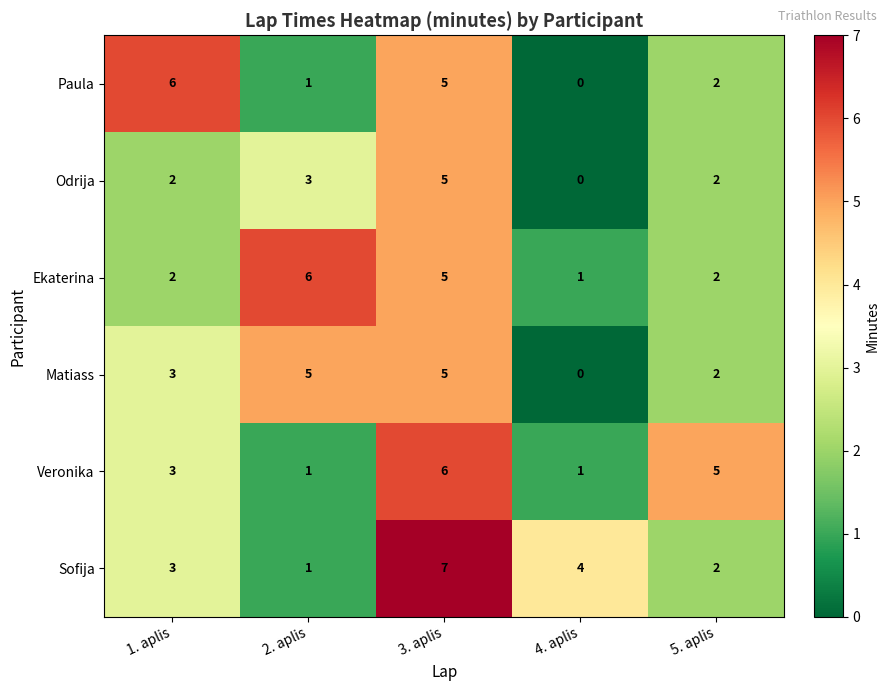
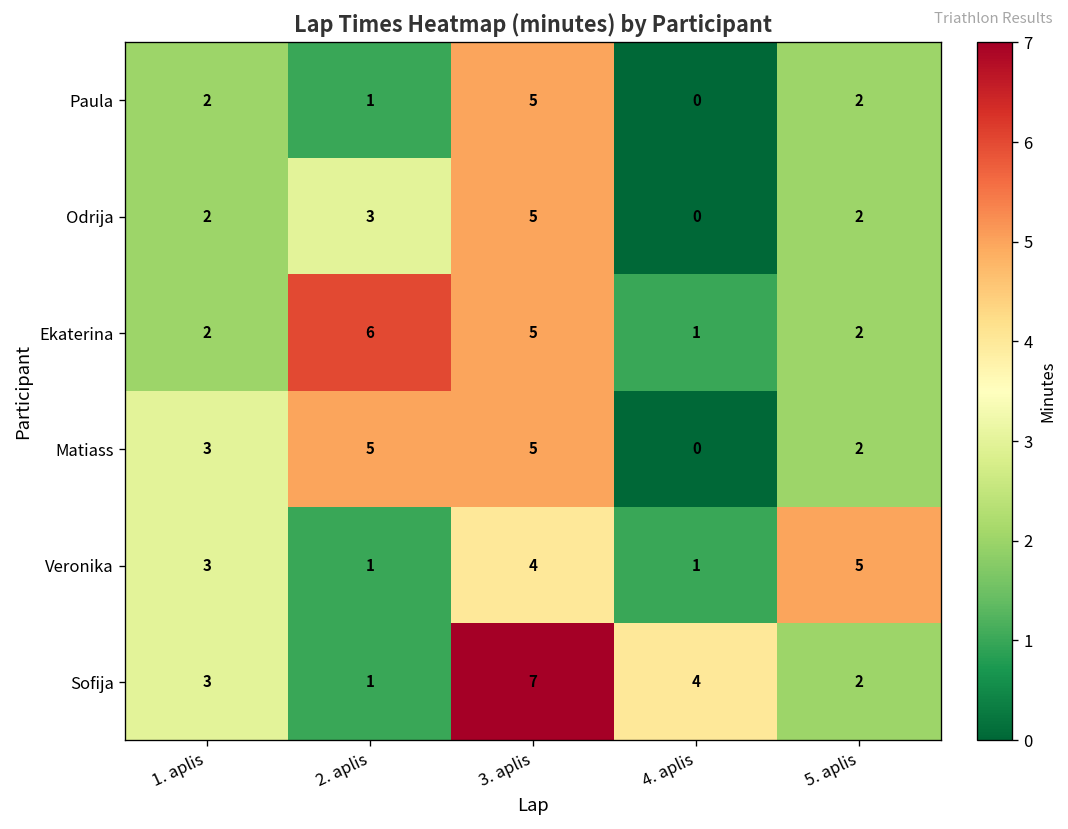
  {
    "Paula": {
-     "1. aplis": 6,
+     "1. aplis": 2,
      "2. aplis": 1,
      "3. aplis": 5,
      "4. aplis": 0,
      "5. aplis": 2
    },
    "Odrija": {
      "1. aplis": 2,
      "2. aplis": 3,
      "3. aplis": 5,
      "4. aplis": 0,
      "5. aplis": 2
    },
    "Ekaterina": {
      "1. aplis": 2,
      "2. aplis": 6,
      "3. aplis": 5,
      "4. aplis": 1,
      "5. aplis": 2
    },
    "Matiass": {
      "1. aplis": 3,
      "2. aplis": 5,
      "3. aplis": 5,
      "4. aplis": 0,
      "5. aplis": 2
    },
    "Veronika": {
      "1. aplis": 3,
      "2. aplis": 1,
-     "3. aplis": 6,
+     "3. aplis": 4,
      "4. aplis": 1,
      "5. aplis": 5
    },
    "Sofija": {
      "1. aplis": 3,
      "2. aplis": 1,
      "3. aplis": 7,
      "4. aplis": 4,
      "5. aplis": 2
    }
  }
